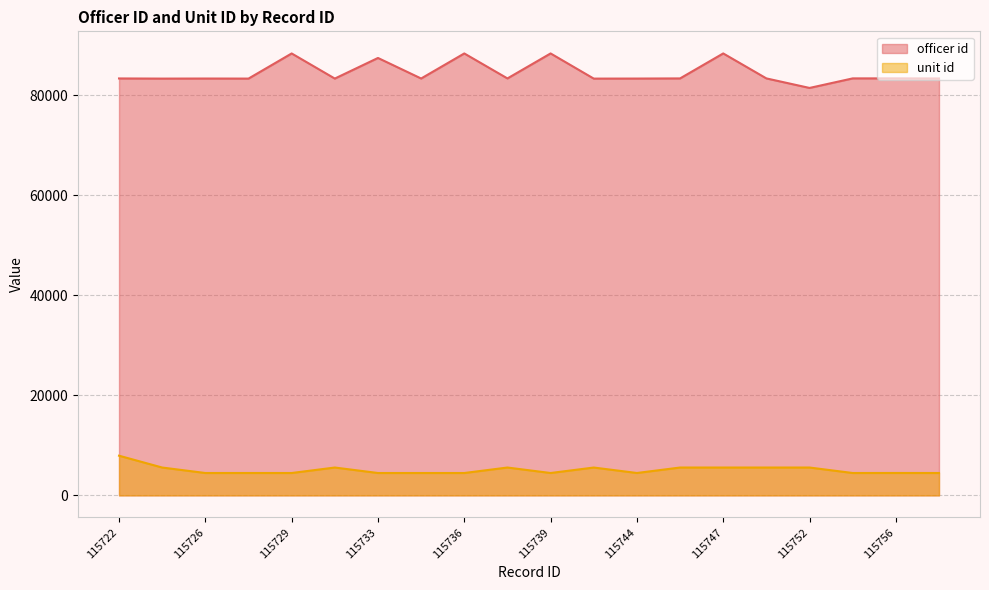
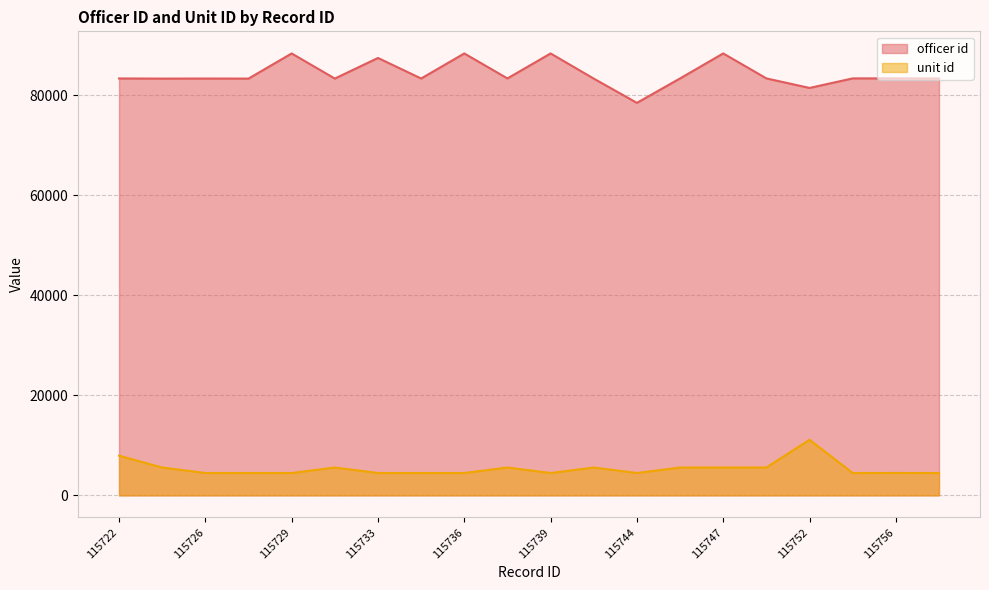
  {
    "officer id": {
      "115722": 83000,
      "115726": 83000,
      "115729": 88000,
      "115733": 87000,
      "115736": 88000,
      "115739": 88000,
-     "115744": 83000,
+     "115744": 79000,
      "115747": 88000,
      "115752": 81000
    },
    "unit id": {
      "115722": 8000,
      "115726": 4000,
      "115729": 4000,
      "115733": 4000,
      "115736": 4000,
      "115739": 4000,
      "115744": 4000,
      "115747": 6000,
-     "115752": 6000,
+     "115752": 11000,
      "115756": 4000
    }
  }
